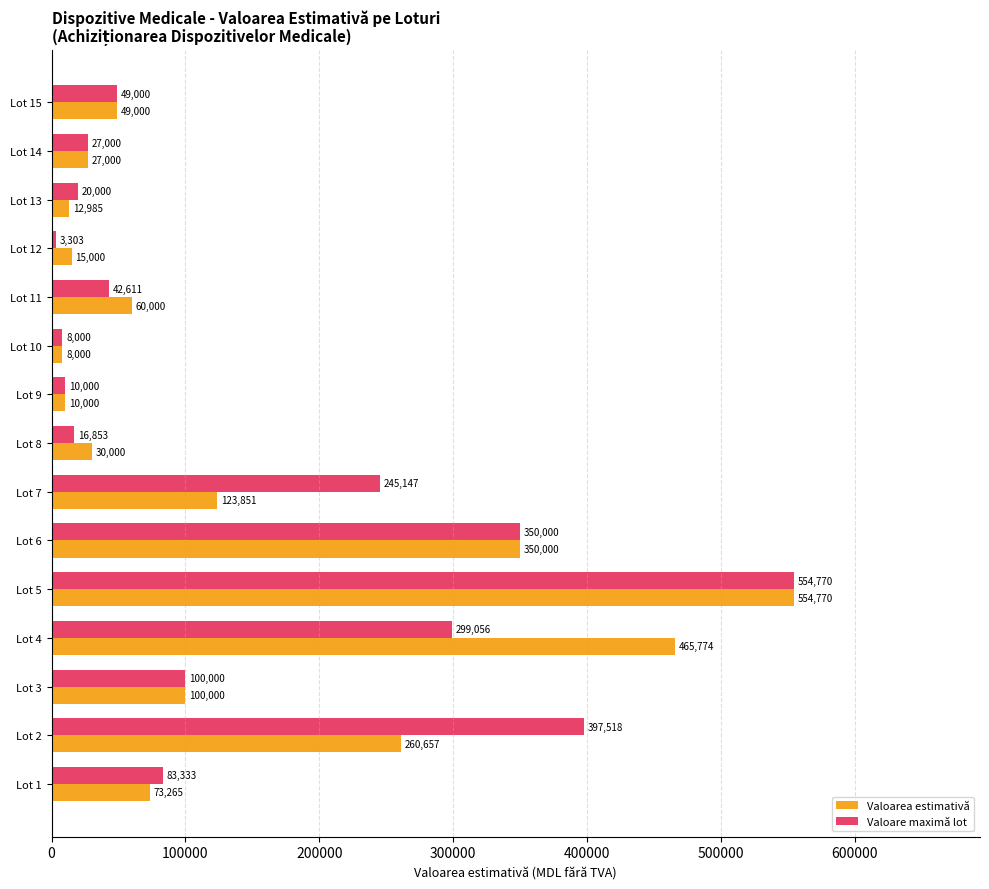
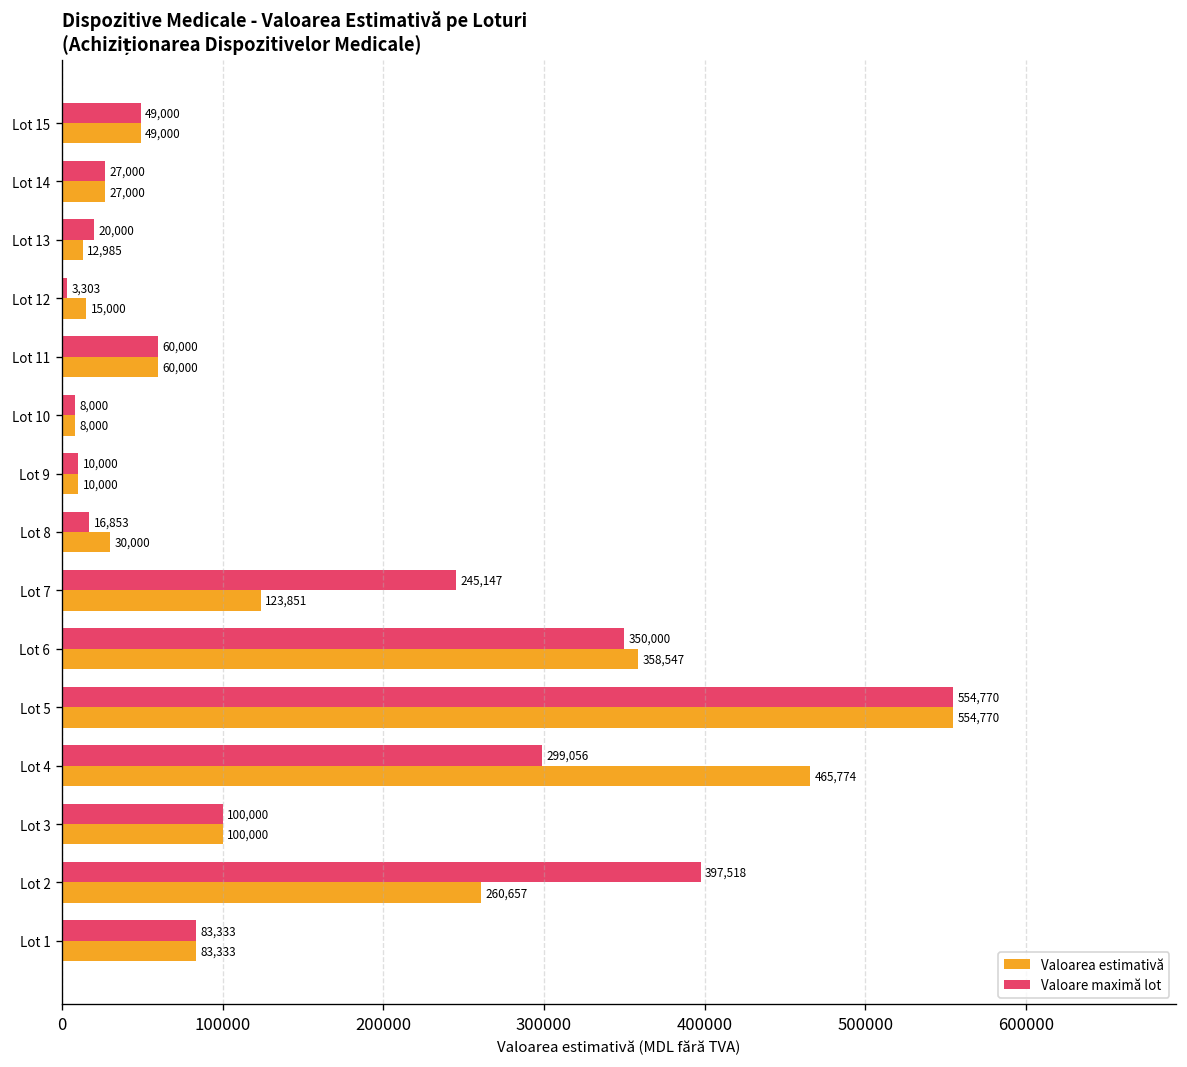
  {
    "Valoarea estimativă": {
      "Lot 15": "49,000",
      "Lot 14": "27,000",
      "Lot 13": "12,985",
      "Lot 12": "15,000",
      "Lot 11": "60,000",
      "Lot 10": "8,000",
      "Lot 9": "10,000",
      "Lot 8": "30,000",
      "Lot 7": "123,851",
-     "Lot 6": "350,000",
+     "Lot 6": "358,547",
      "Lot 5": "554,770",
      "Lot 4": "465,774",
      "Lot 3": "100,000",
      "Lot 2": "260,657",
-     "Lot 1": "73,265"
+     "Lot 1": "83,333"
    },
    "Valoare maximă lot": {
      "Lot 15": "49,000",
      "Lot 14": "27,000",
      "Lot 13": "20,000",
      "Lot 12": "3,303",
-     "Lot 11": "42,611",
+     "Lot 11": "60,000",
      "Lot 10": "8,000",
      "Lot 9": "10,000",
      "Lot 8": "16,853",
      "Lot 7": "245,147",
      "Lot 6": "350,000",
      "Lot 5": "554,770",
      "Lot 4": "299,056",
      "Lot 3": "100,000",
      "Lot 2": "397,518",
      "Lot 1": "83,333"
    }
  }
